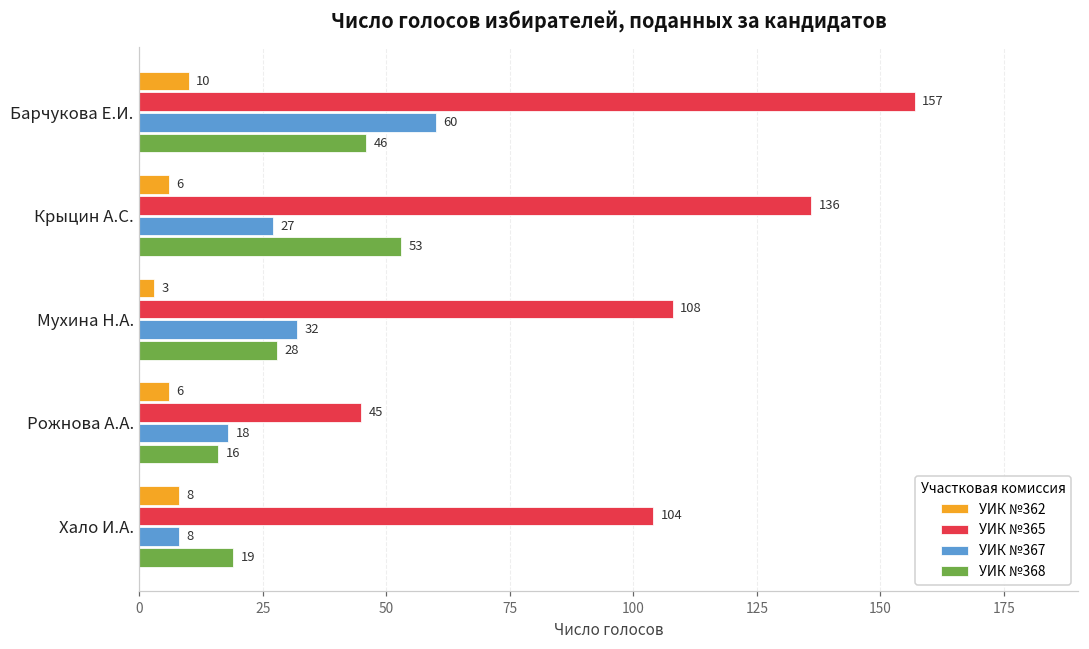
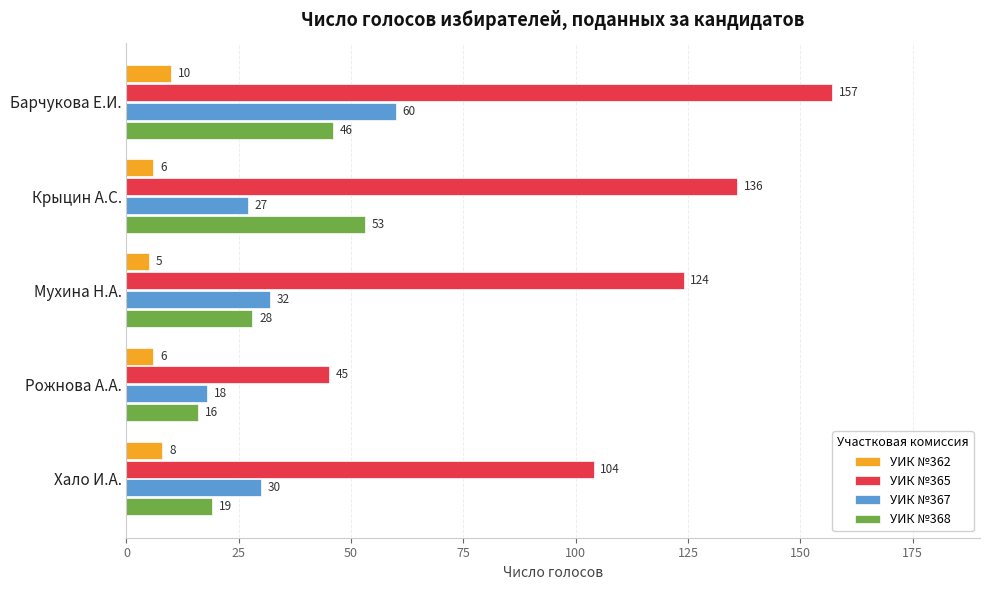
  {
    "УИК №362": {
      "Барчукова Е.И.": 10,
      "Крыцин А.С.": 6,
-     "Мухина Н.А.": 3,
+     "Мухина Н.А.": 5,
      "Рожнова А.А.": 6,
      "Хало И.А.": 8
    },
    "УИК №365": {
      "Барчукова Е.И.": 157,
      "Крыцин А.С.": 136,
-     "Мухина Н.А.": 108,
+     "Мухина Н.А.": 124,
      "Рожнова А.А.": 45,
      "Хало И.А.": 104
    },
    "УИК №367": {
      "Барчукова Е.И.": 60,
      "Крыцин А.С.": 27,
      "Мухина Н.А.": 32,
      "Рожнова А.А.": 18,
-     "Хало И.А.": 8
+     "Хало И.А.": 30
    },
    "УИК №368": {
      "Барчукова Е.И.": 46,
      "Крыцин А.С.": 53,
      "Мухина Н.А.": 28,
      "Рожнова А.А.": 16,
      "Хало И.А.": 19
    }
  }
